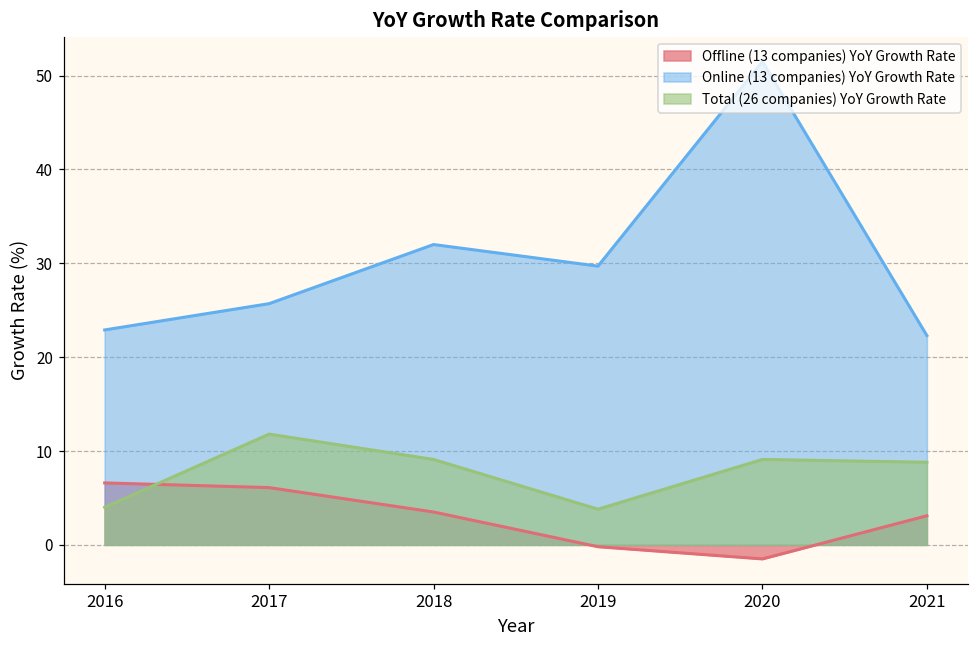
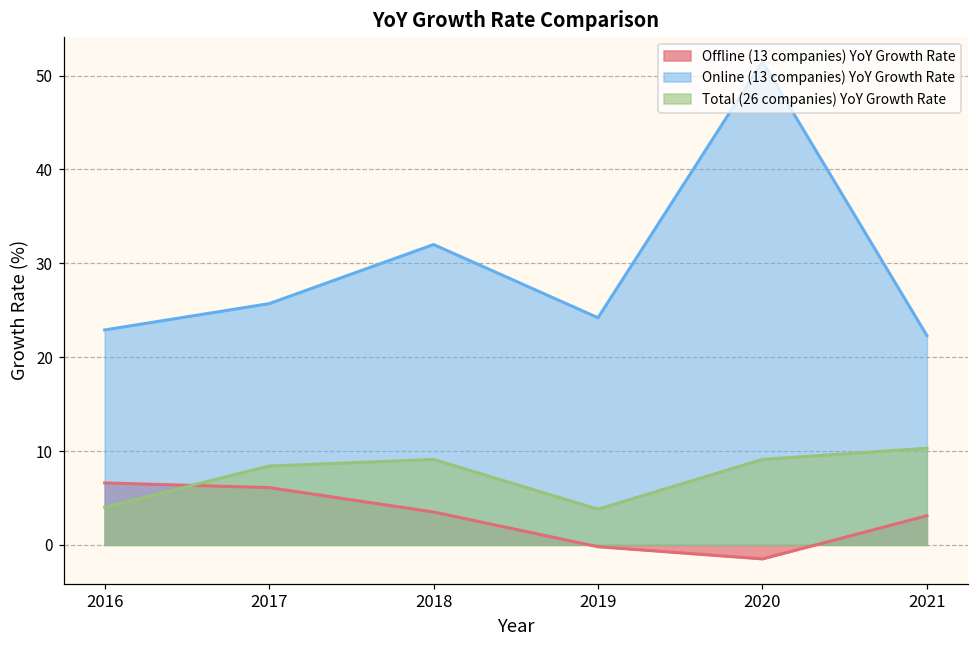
  {
    "Online (13 companies) YoY Growth Rate": {
      "2016": 23,
      "2017": 26,
      "2018": 32,
-     "2019": 30,
+     "2019": 24,
      "2021": 22
    },
    "Total (26 companies) YoY Growth Rate": {
      "2016": 4,
-     "2017": 12,
+     "2017": 8,
      "2018": 9,
      "2019": 4,
      "2020": 9,
-     "2021": 9
+     "2021": 10
    }
  }
